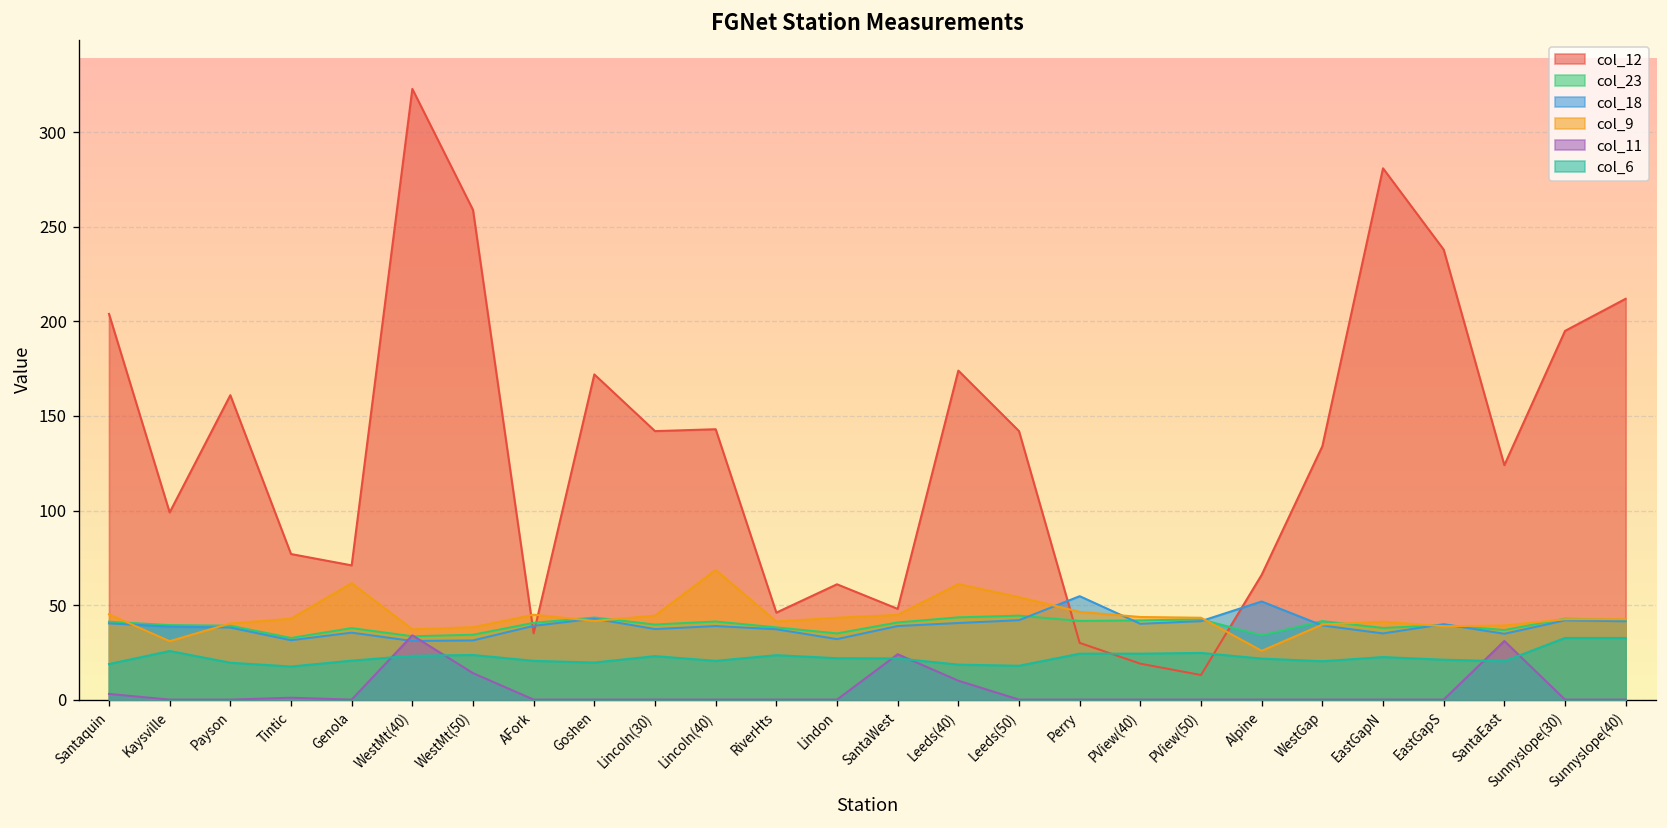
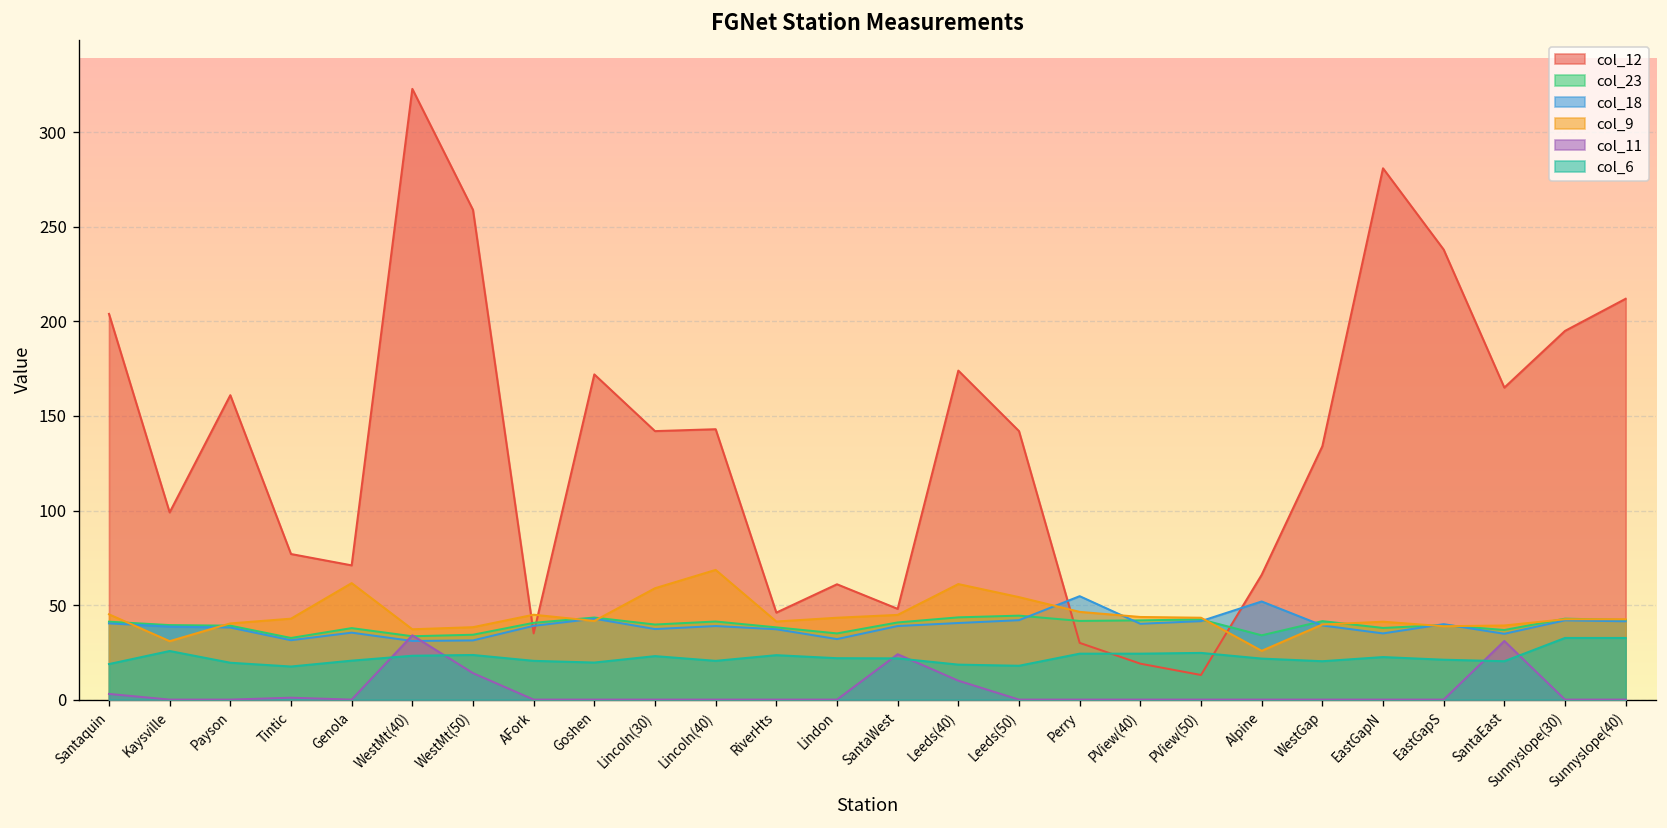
  {
    "col_12": {
      "Santaquin": 204,
      "Kaysville": 99,
      "Payson": 161,
      "Tintic": 77,
      "Genola": 71,
      "WestMt(40)": 323,
      "WestMt(50)": 259,
      "AFork": 35,
      "Goshen": 172,
      "Lincoln(30)": 142,
      "Lincoln(40)": 143,
      "RiverHts": 46,
      "Lindon": 61,
      "SantaWest": 48,
      "Leeds(40)": 174,
      "Leeds(50)": 142,
      "Perry": 30,
      "PView(40)": 19,
      "PView(50)": 13,
      "Alpine": 66,
      "WestGap": 134,
      "EastGapN": 281,
      "EastGapS": 238,
-     "SantaEast": 124,
+     "SantaEast": 165,
      "Sunnyslope(30)": 195,
      "Sunnyslope(40)": 212
    },
    "col_18": {
      "Genola": 35,
      "WestMt(40)": 31,
      "WestMt(50)": 31,
      "Lincoln(30)": 37,
      "Lincoln(40)": 39,
      "Lindon": 32,
      "SantaWest": 39,
      "Leeds(40)": 41,
      "Leeds(50)": 42,
      "Perry": 55,
      "PView(40)": 40,
      "Alpine": 52,
      "EastGapN": 35,
      "SantaEast": 35
    },
    "col_9": {
      "Santaquin": 45,
      "Kaysville": 31,
      "Tintic": 43,
      "Genola": 62,
      "WestMt(40)": 37,
      "WestMt(50)": 38,
      "AFork": 45,
-     "Lincoln(30)": 44,
+     "Lincoln(30)": 59,
      "Lincoln(40)": 69,
      "RiverHts": 41,
      "Lindon": 43,
      "SantaWest": 45,
      "Leeds(40)": 61,
      "Leeds(50)": 54,
      "Perry": 46,
      "PView(40)": 44,
      "Alpine": 26,
      "EastGapN": 41,
      "SantaEast": 39
    },
    "col_11": {
      "Santaquin": 3,
      "Kaysville": 0,
      "Payson": 0,
      "Tintic": 1,
      "Genola": 0,
      "WestMt(50)": 14,
      "AFork": 0,
      "Goshen": 0,
      "Lincoln(30)": 0,
      "Lincoln(40)": 0,
      "RiverHts": 0,
      "Lindon": 0,
      "SantaWest": 24,
      "Leeds(40)": 10,
      "Leeds(50)": 0,
      "Perry": 0,
      "PView(40)": 0,
      "PView(50)": 0,
      "Alpine": 0,
      "WestGap": 0,
      "EastGapN": 0,
      "EastGapS": 0,
      "SantaEast": 31,
      "Sunnyslope(30)": 0,
      "Sunnyslope(40)": 0
    }
  }
